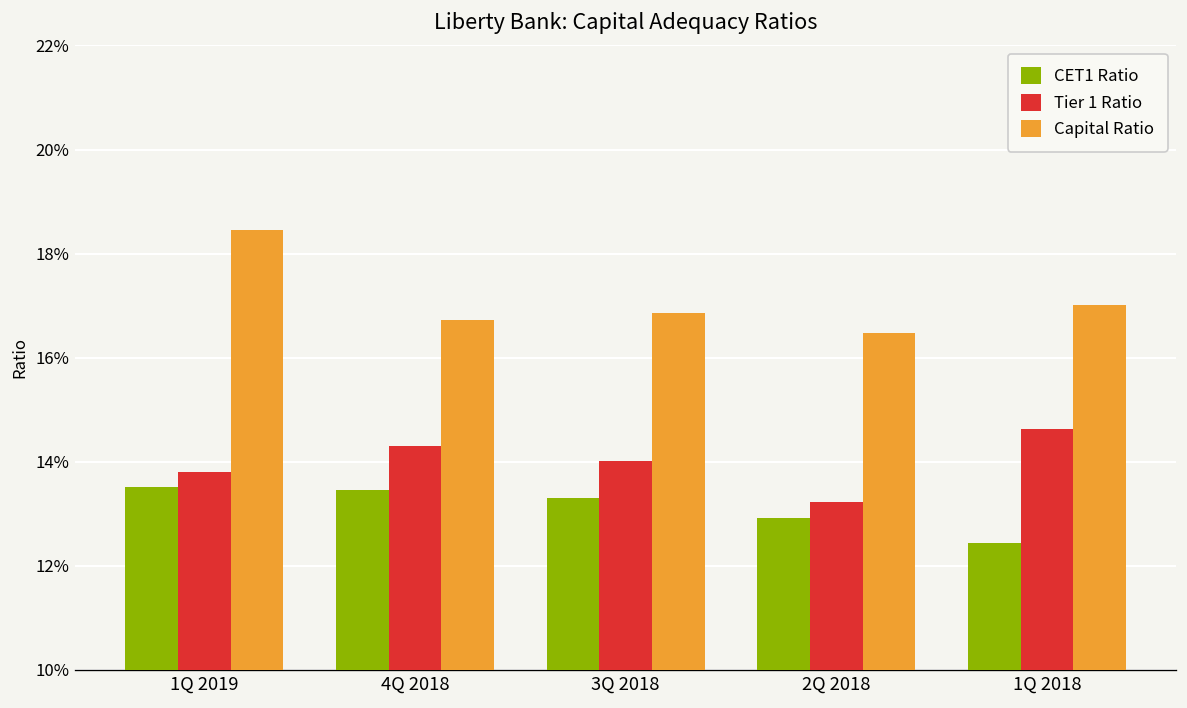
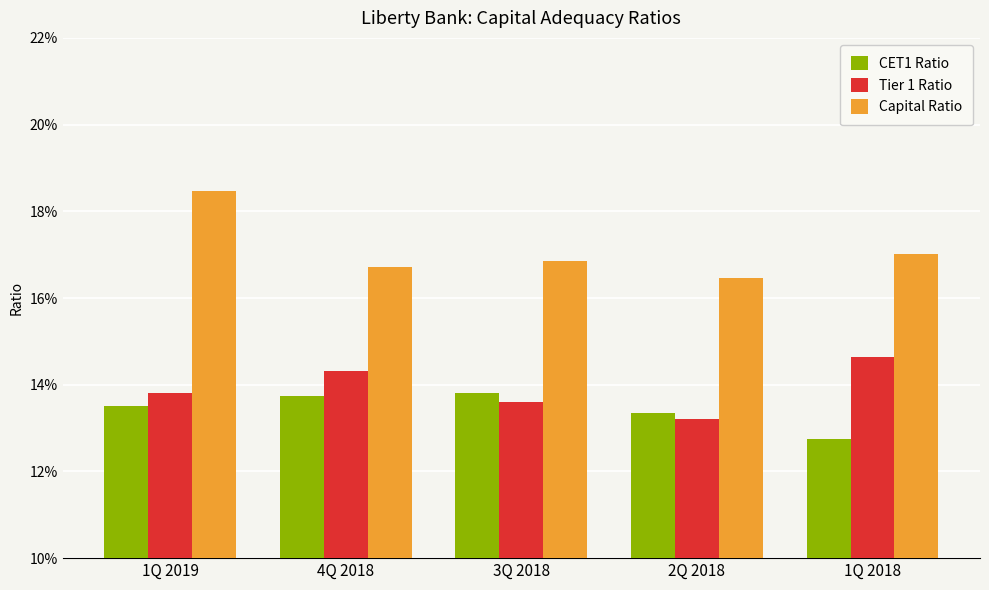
  {
    "CET1 Ratio": {
      "1Q 2019": "13.5%",
-     "4Q 2018": "13.5%",
-     "3Q 2018": "13.3%",
-     "2Q 2018": "12.9%",
-     "1Q 2018": "12.4%"
+     "4Q 2018": "13.7%",
+     "3Q 2018": "13.8%",
+     "2Q 2018": "13.3%",
+     "1Q 2018": "12.7%"
    },
    "Tier 1 Ratio": {
      "1Q 2019": "13.8%",
      "4Q 2018": "14.3%",
-     "3Q 2018": "14.0%",
+     "3Q 2018": "13.6%",
      "2Q 2018": "13.2%",
      "1Q 2018": "14.6%"
    },
    "Capital Ratio": {
      "1Q 2019": "18.5%",
      "4Q 2018": "16.7%",
      "3Q 2018": "16.9%",
      "2Q 2018": "16.5%",
      "1Q 2018": "17.0%"
    }
  }
